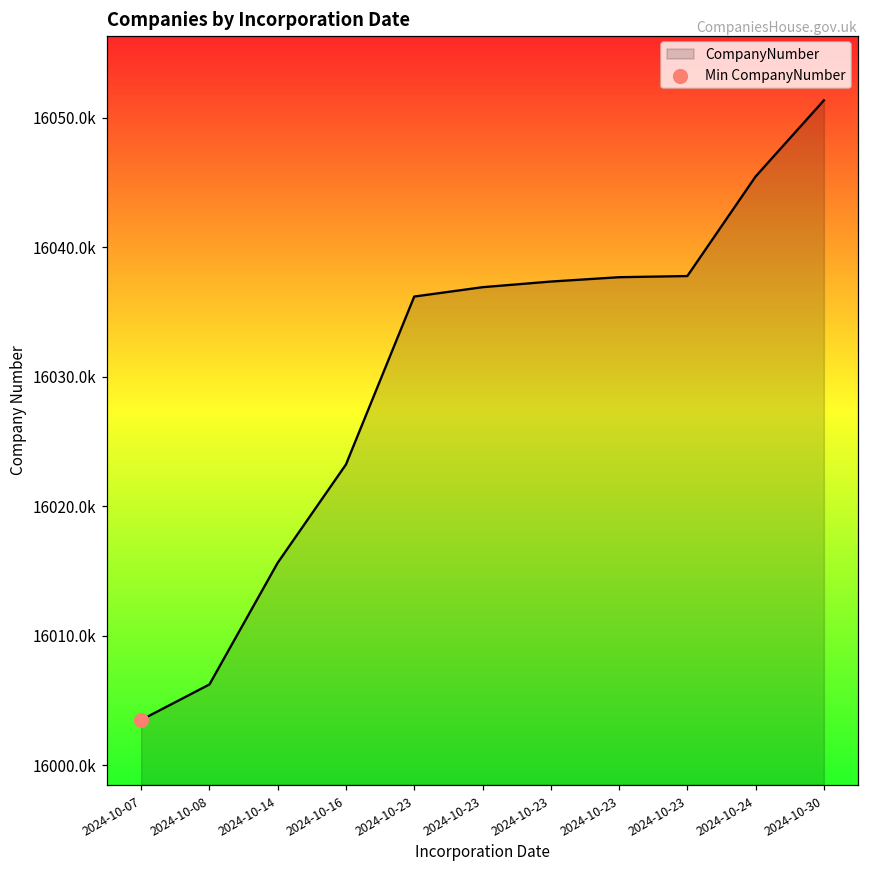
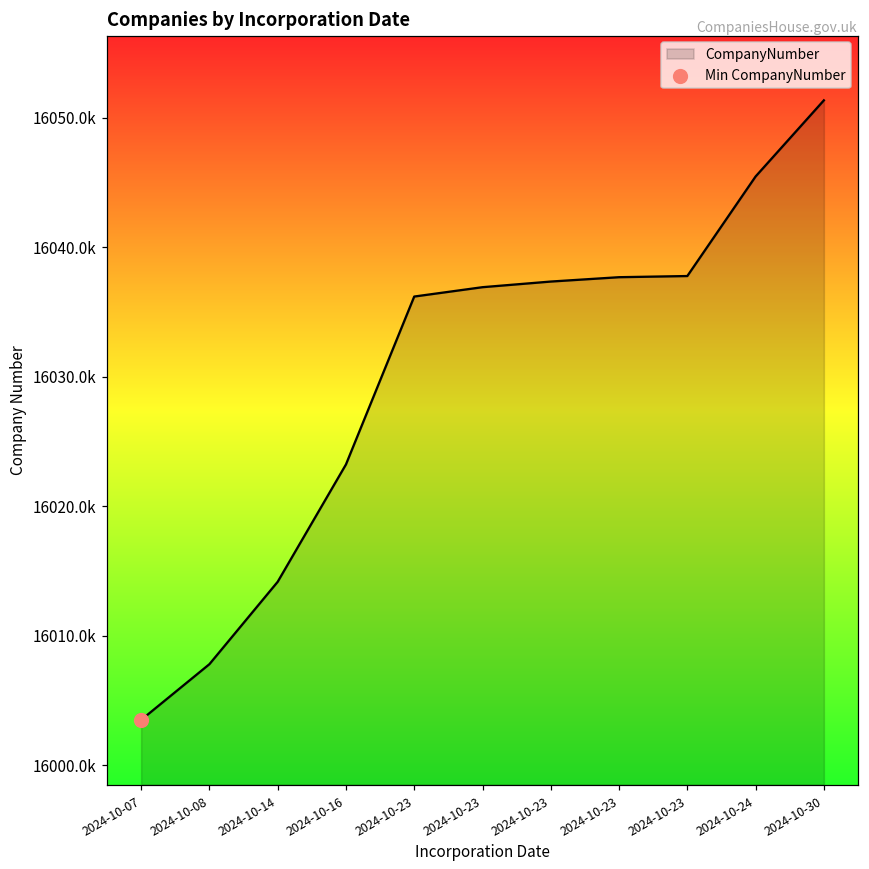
  {
    "CompanyNumber": {
-     "2024-10-08": 16006200,
-     "2024-10-14": 16015600,
+     "2024-10-08": 16007800,
+     "2024-10-14": 16014200,
      "2024-10-16": 16023200,
      "2024-10-24": 16045500,
      "2024-10-30": 16051300
    }
  }
